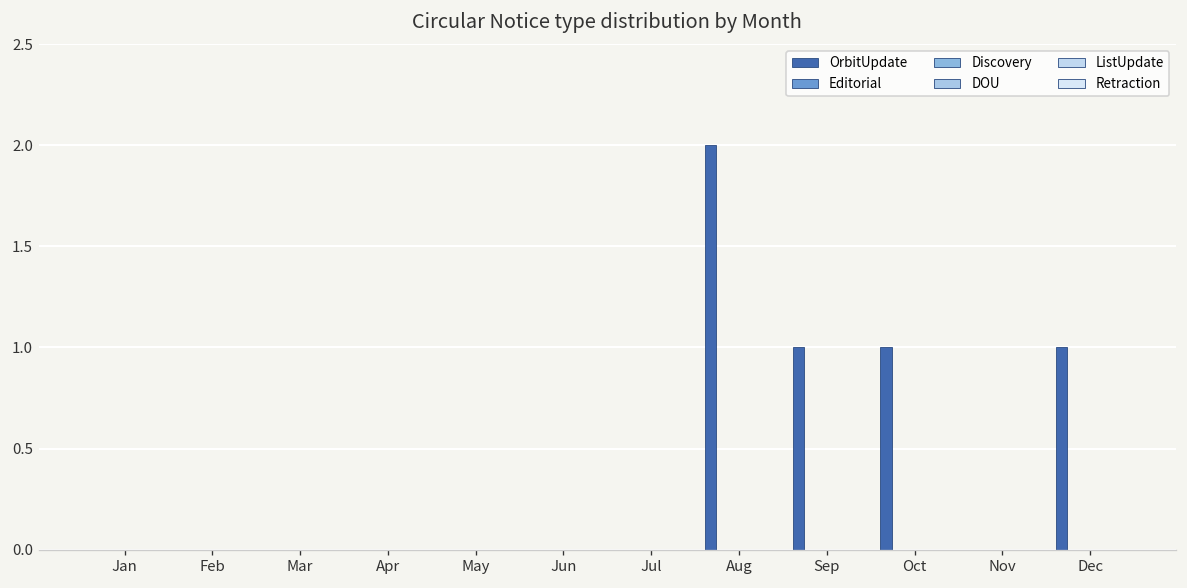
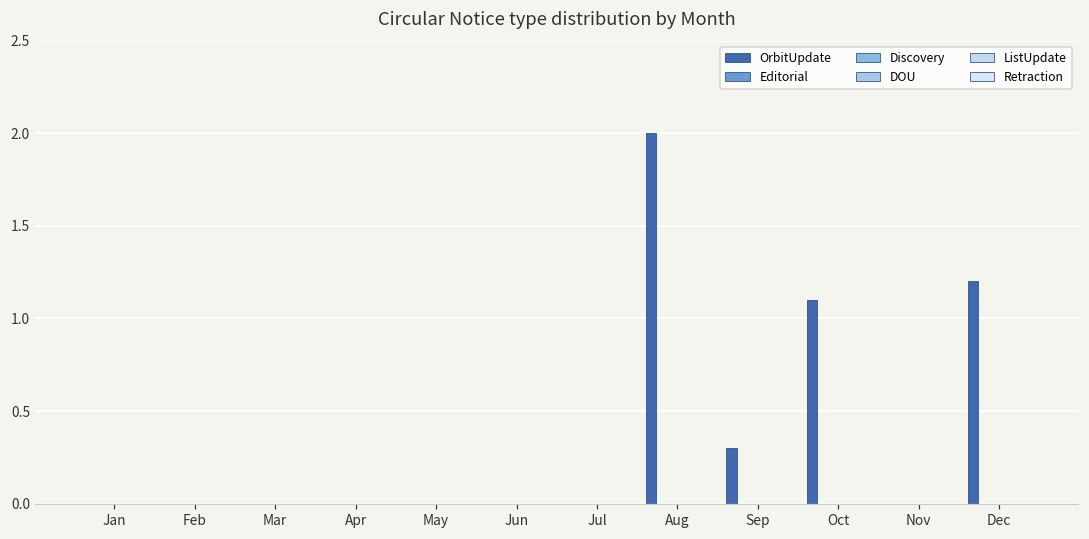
  {
    "OrbitUpdate": {
      "Jan": 0.0,
      "Feb": 0.0,
      "Mar": 0.0,
      "Apr": 0.0,
      "May": 0.0,
      "Jun": 0.0,
      "Jul": 0.0,
      "Aug": 2.0,
-     "Sep": 1.0,
-     "Oct": 1.0,
+     "Sep": 0.3,
+     "Oct": 1.1,
      "Nov": 0.0,
-     "Dec": 1.0
+     "Dec": 1.2
    }
  }
